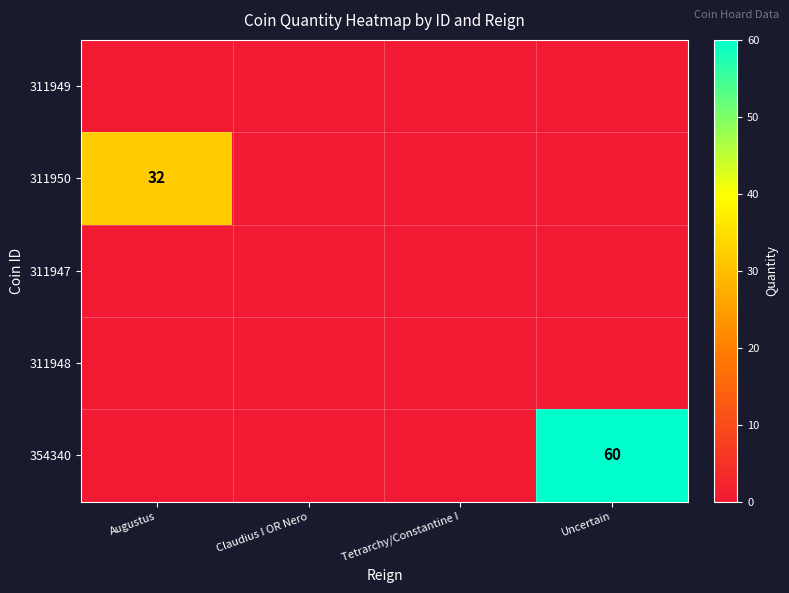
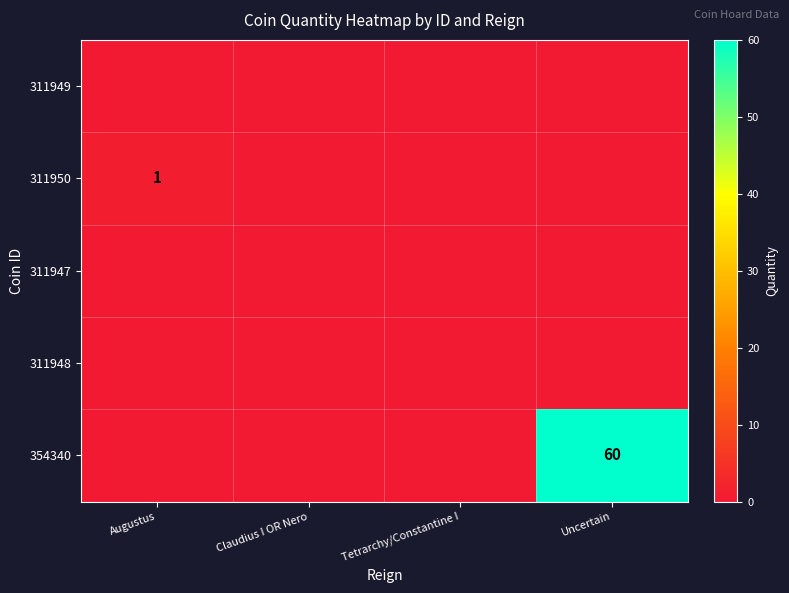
  {
    "311950": {
-     "Augustus": 32
+     "Augustus": 1
    },
    "354340": {
      "Uncertain": 60
    }
  }
